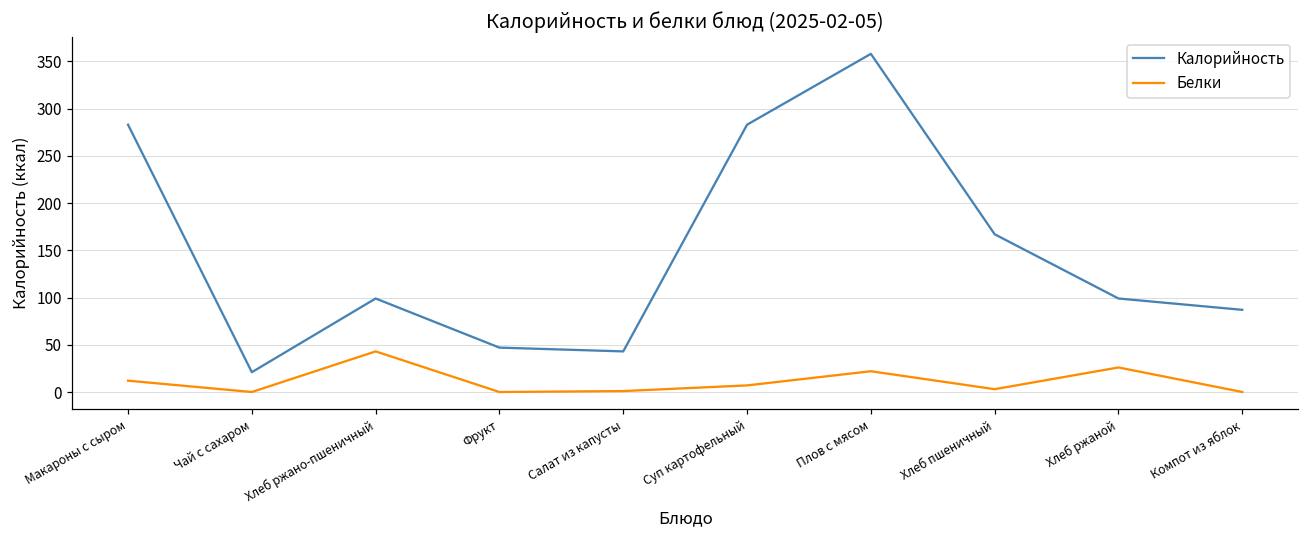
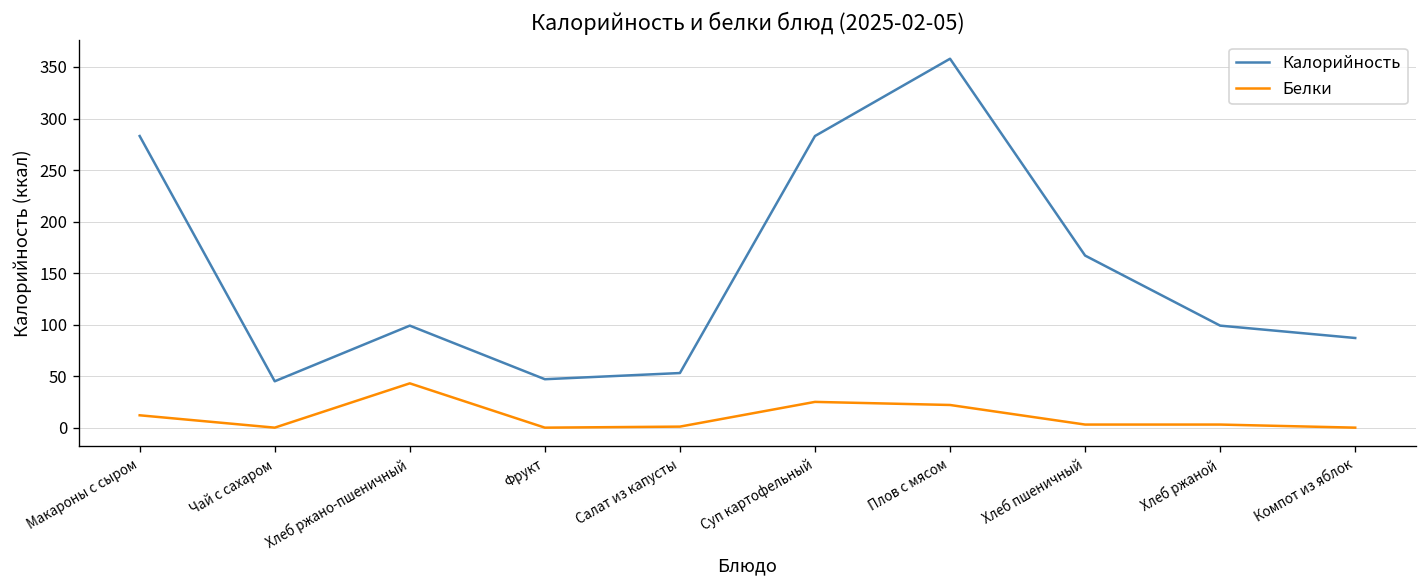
  {
    "Калорийность": {
      "Макароны с сыром": 280,
-     "Чай с сахаром": 20,
+     "Чай с сахаром": 50,
      "Хлеб ржано-пшеничный": 100,
      "Фрукт": 50,
-     "Салат из капусты": 40,
+     "Салат из капусты": 50,
      "Суп картофельный": 280,
      "Плов с мясом": 360,
      "Хлеб пшеничный": 170,
      "Хлеб ржаной": 100,
      "Компот из яблок": 90
    },
    "Белки": {
      "Макароны с сыром": 10,
      "Чай с сахаром": 0,
      "Хлеб ржано-пшеничный": 40,
      "Фрукт": 0,
      "Салат из капусты": 0,
-     "Суп картофельный": 10,
+     "Суп картофельный": 30,
      "Плов с мясом": 20,
      "Хлеб пшеничный": 0,
-     "Хлеб ржаной": 30,
+     "Хлеб ржаной": 0,
      "Компот из яблок": 0
    }
  }
